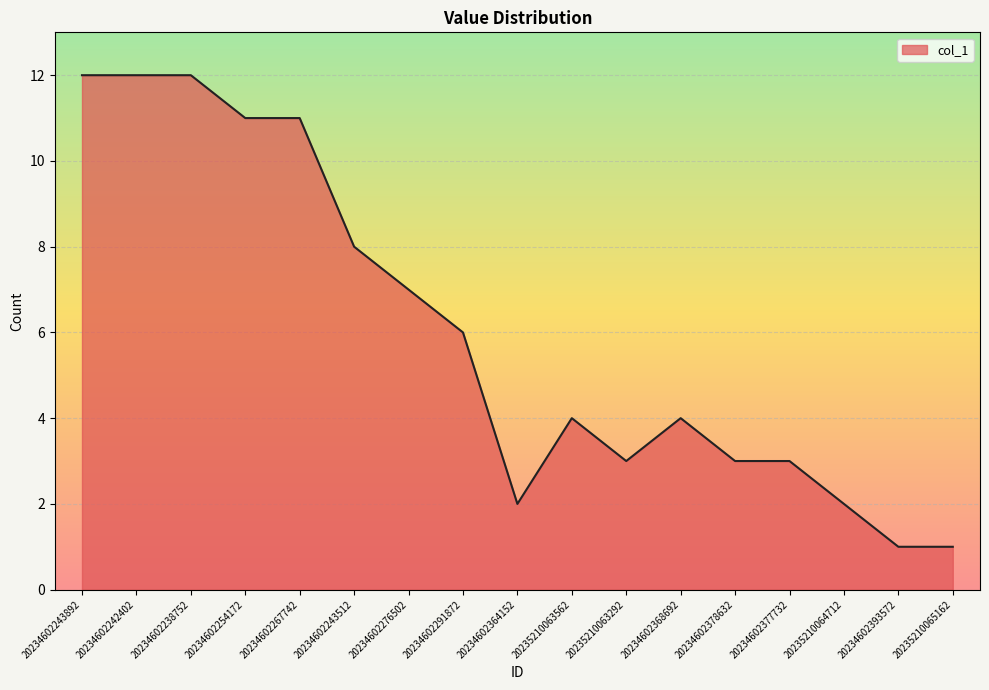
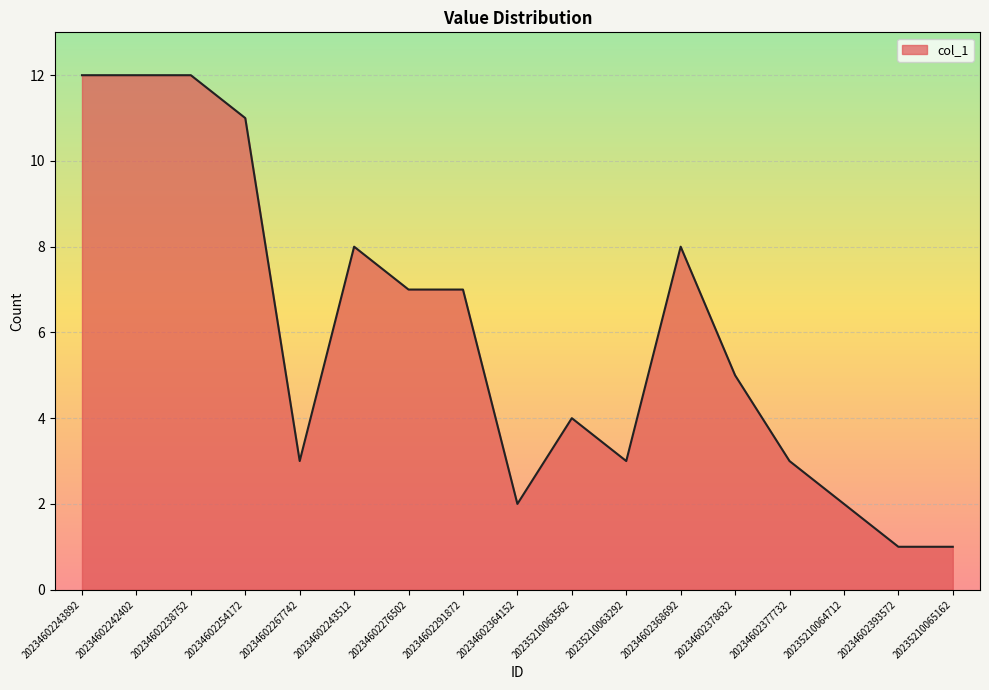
  {
    "20234602243892": 12,
    "20234602242402": 12,
    "20234602238752": 12,
    "20234602254172": 11,
-   "20234602267742": 11,
+   "20234602267742": 3,
    "20234602243512": 8,
    "20234602276502": 7,
-   "20234602291872": 6,
+   "20234602291872": 7,
    "20234602364152": 2,
    "20235210063562": 4,
    "20235210063292": 3,
-   "20234602368692": 4,
-   "20234602378632": 3,
+   "20234602368692": 8,
+   "20234602378632": 5,
    "20234602377732": 3,
    "20235210064712": 2,
    "20234602393572": 1,
    "20235210065162": 1
  }
